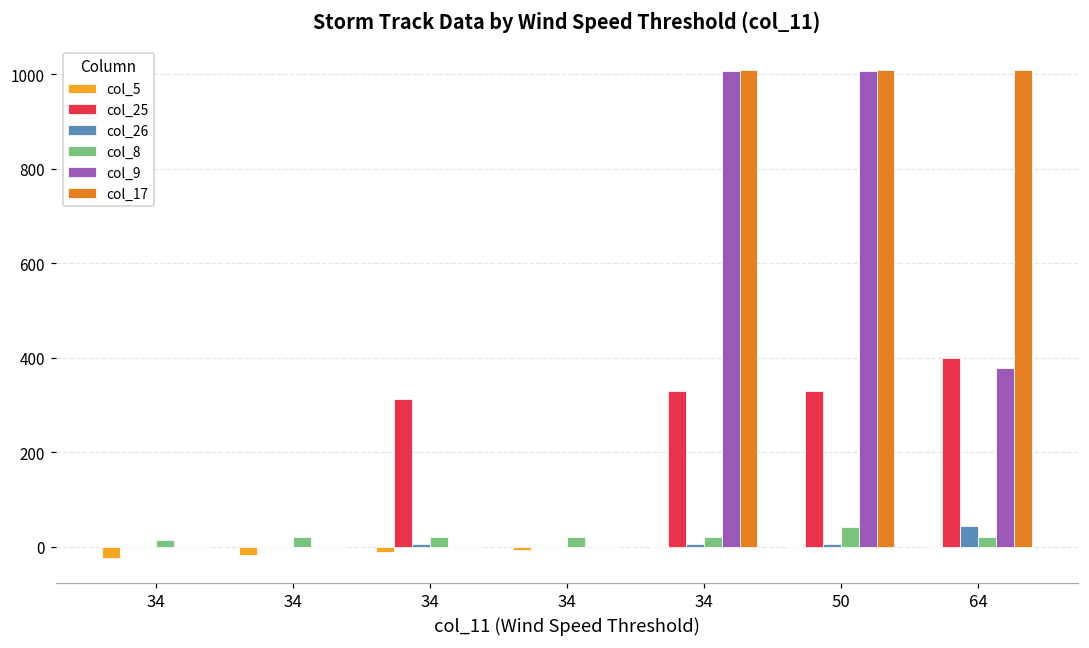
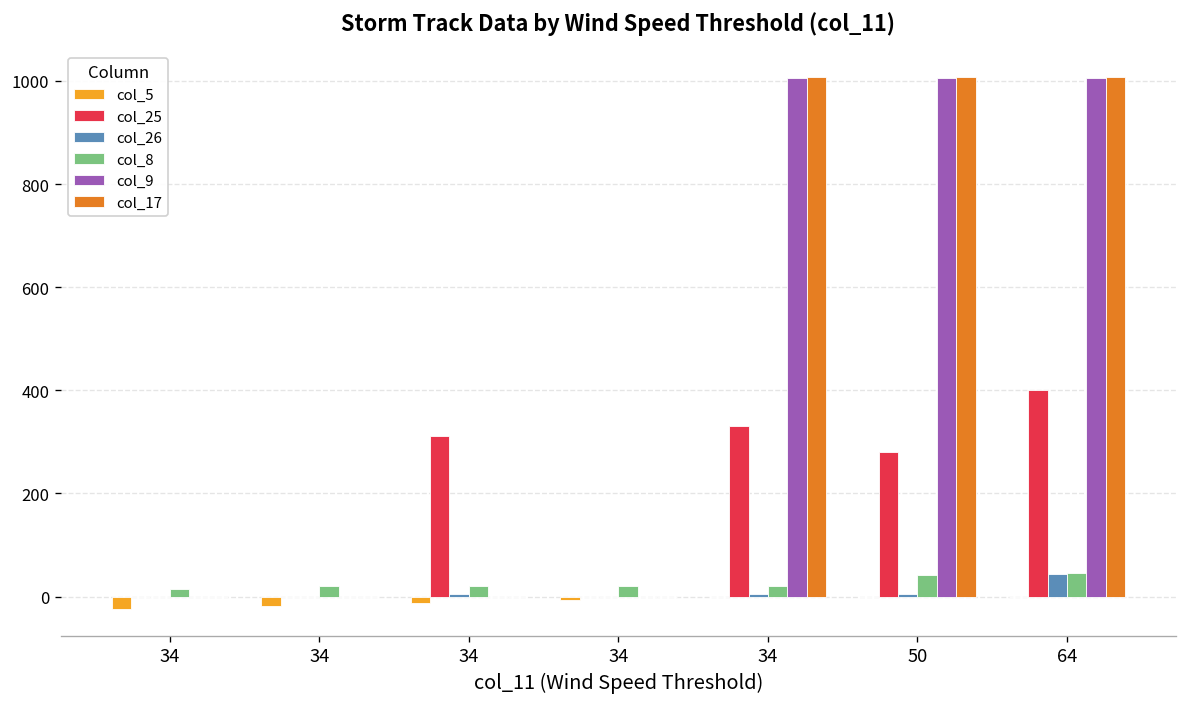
  {
    "col_25": {
-     "50": 330,
+     "50": 280,
      "64": 400
    },
    "col_26": {
      "64": 40
    },
    "col_8": {
      "50": 40,
-     "64": 20
+     "64": 50
    },
    "col_9": {
      "50": 1010,
-     "64": 380
+     "64": 1010
    }
  }
